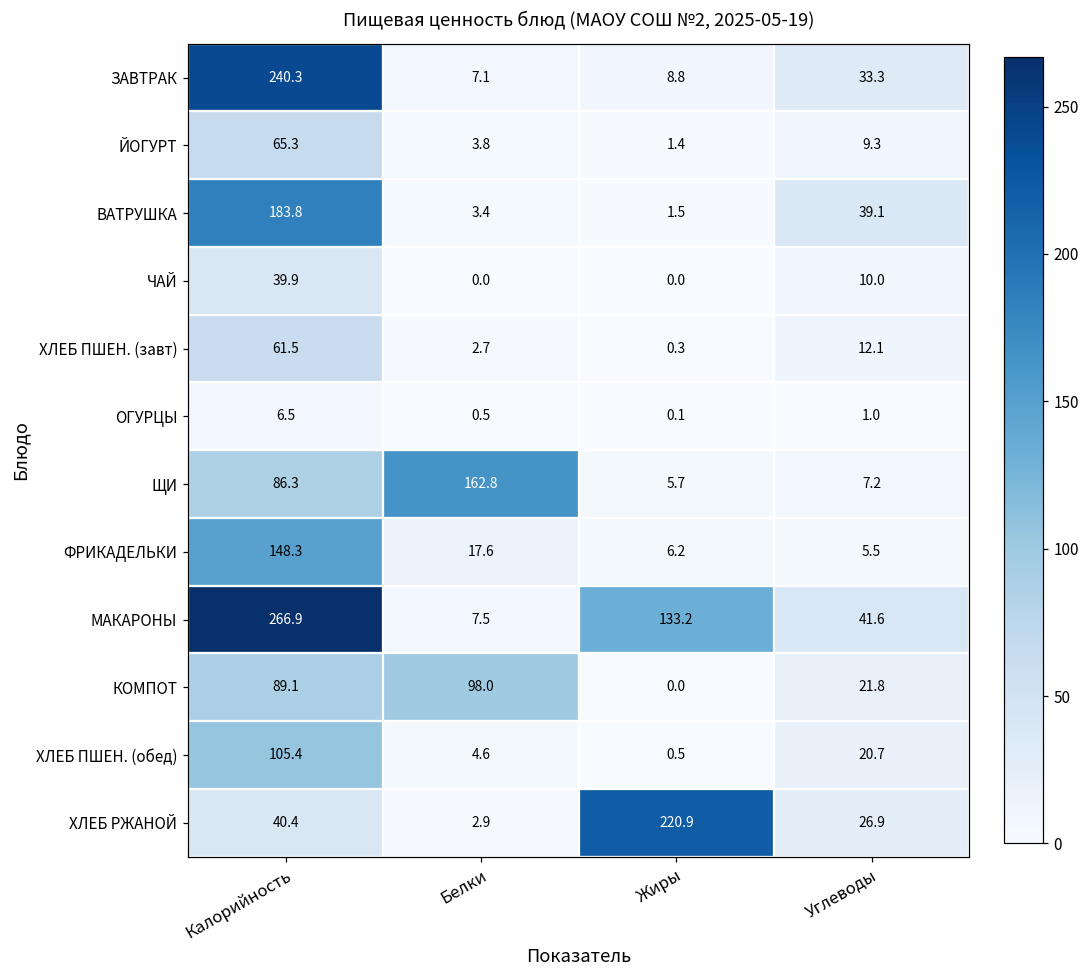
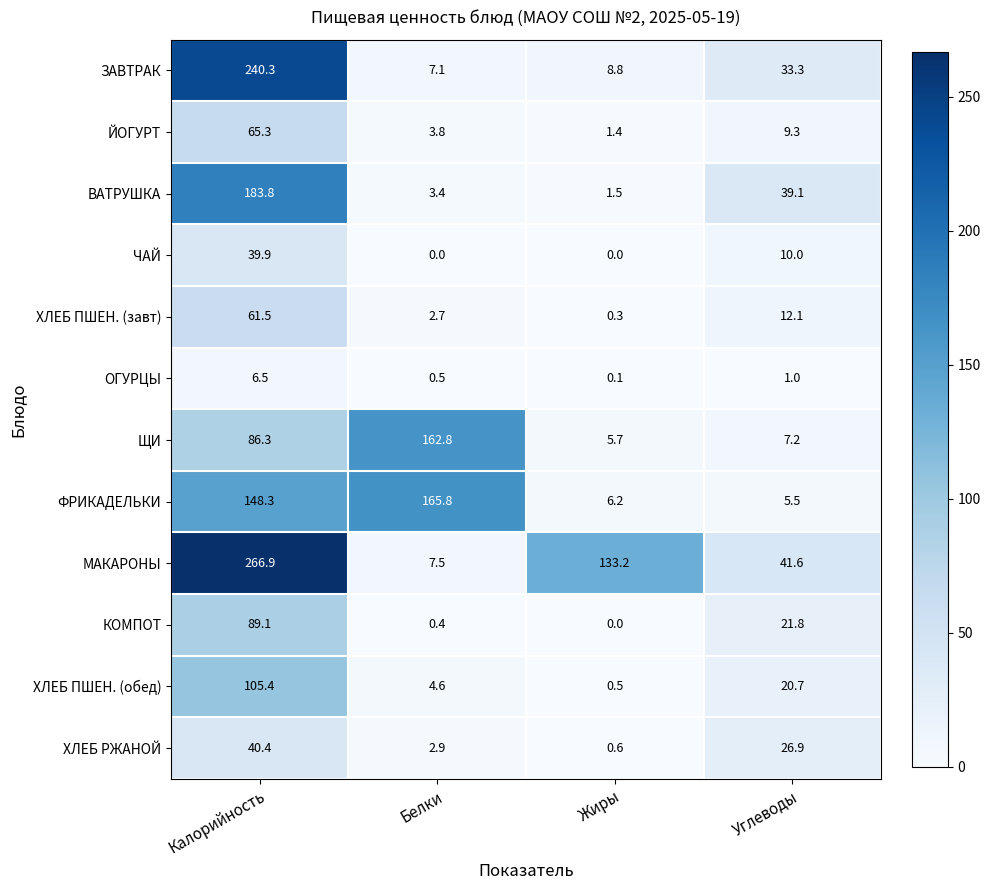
  {
    "ЗАВТРАК": {
      "Калорийность": 240.3,
      "Белки": 7.1,
      "Жиры": 8.8,
      "Углеводы": 33.3
    },
    "ЙОГУРТ": {
      "Калорийность": 65.3,
      "Белки": 3.8,
      "Жиры": 1.4,
      "Углеводы": 9.3
    },
    "ВАТРУШКА": {
      "Калорийность": 183.8,
      "Белки": 3.4,
      "Жиры": 1.5,
      "Углеводы": 39.1
    },
    "ЧАЙ": {
      "Калорийность": 39.9,
      "Белки": 0.0,
      "Жиры": 0.0,
      "Углеводы": 10.0
    },
    "ХЛЕБ ПШЕН. (завт)": {
      "Калорийность": 61.5,
      "Белки": 2.7,
      "Жиры": 0.3,
      "Углеводы": 12.1
    },
    "ОГУРЦЫ": {
      "Калорийность": 6.5,
      "Белки": 0.5,
      "Жиры": 0.1,
      "Углеводы": 1.0
    },
    "ЩИ": {
      "Калорийность": 86.3,
      "Белки": 162.8,
      "Жиры": 5.7,
      "Углеводы": 7.2
    },
    "ФРИКАДЕЛЬКИ": {
      "Калорийность": 148.3,
-     "Белки": 17.6,
+     "Белки": 165.8,
      "Жиры": 6.2,
      "Углеводы": 5.5
    },
    "МАКАРОНЫ": {
      "Калорийность": 266.9,
      "Белки": 7.5,
      "Жиры": 133.2,
      "Углеводы": 41.6
    },
    "КОМПОТ": {
      "Калорийность": 89.1,
-     "Белки": 98.0,
+     "Белки": 0.4,
      "Жиры": 0.0,
      "Углеводы": 21.8
    },
    "ХЛЕБ ПШЕН. (обед)": {
      "Калорийность": 105.4,
      "Белки": 4.6,
      "Жиры": 0.5,
      "Углеводы": 20.7
    },
    "ХЛЕБ РЖАНОЙ": {
      "Калорийность": 40.4,
      "Белки": 2.9,
-     "Жиры": 220.9,
+     "Жиры": 0.6,
      "Углеводы": 26.9
    }
  }
